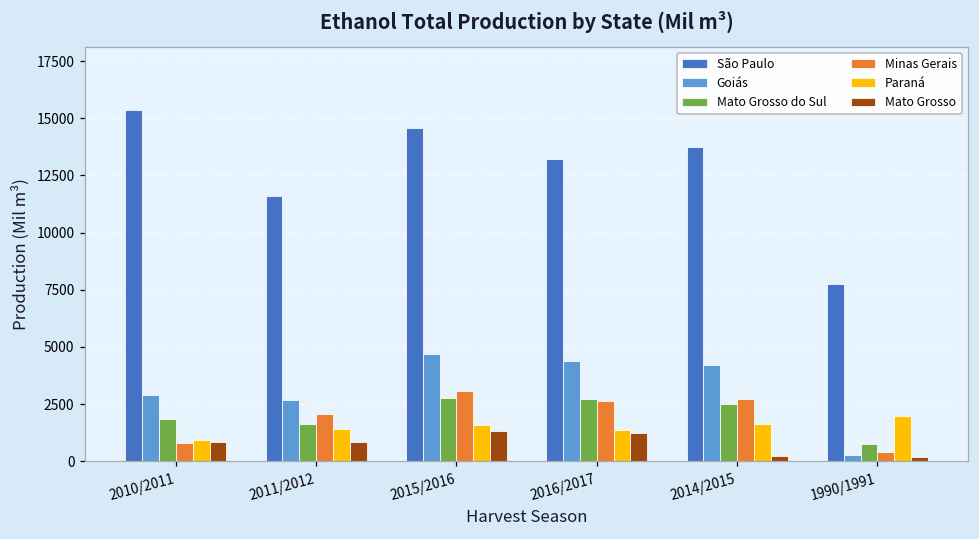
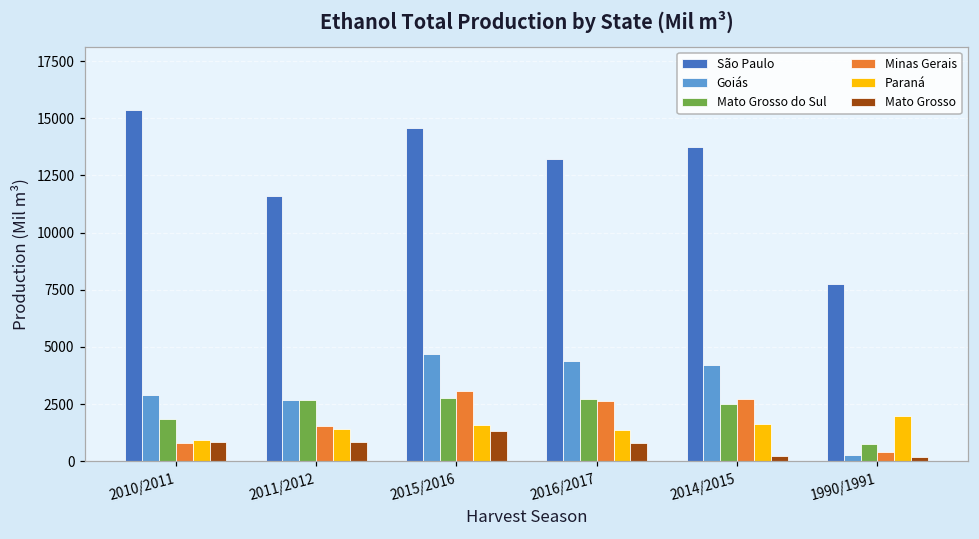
  {
    "Mato Grosso do Sul": {
      "2010/2011": 1800,
-     "2011/2012": 1600,
+     "2011/2012": 2700,
      "2015/2016": 2800,
      "2016/2017": 2700,
      "2014/2015": 2500,
      "1990/1991": 700
    },
    "Minas Gerais": {
      "2010/2011": 800,
-     "2011/2012": 2100,
+     "2011/2012": 1500,
      "2015/2016": 3100,
      "2016/2017": 2600,
      "2014/2015": 2700,
      "1990/1991": 400
    },
    "Paraná": {
      "2010/2011": 900,
      "2011/2012": 1400,
      "2015/2016": 1600,
      "2016/2017": 1400,
      "2014/2015": 1600,
      "1990/1991": 2000
    },
    "Mato Grosso": {
      "2010/2011": 900,
      "2011/2012": 800,
      "2015/2016": 1300,
-     "2016/2017": 1200,
+     "2016/2017": 800,
      "2014/2015": 200,
      "1990/1991": 200
    }
  }
